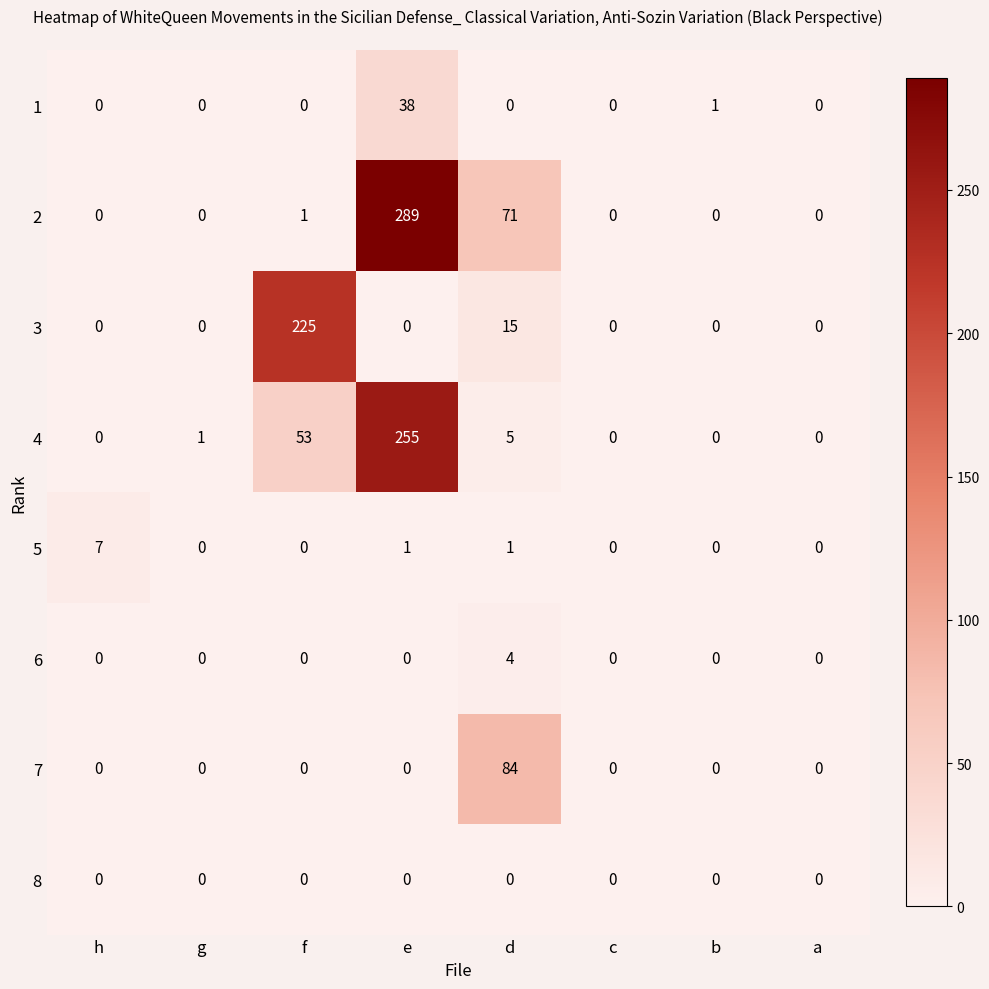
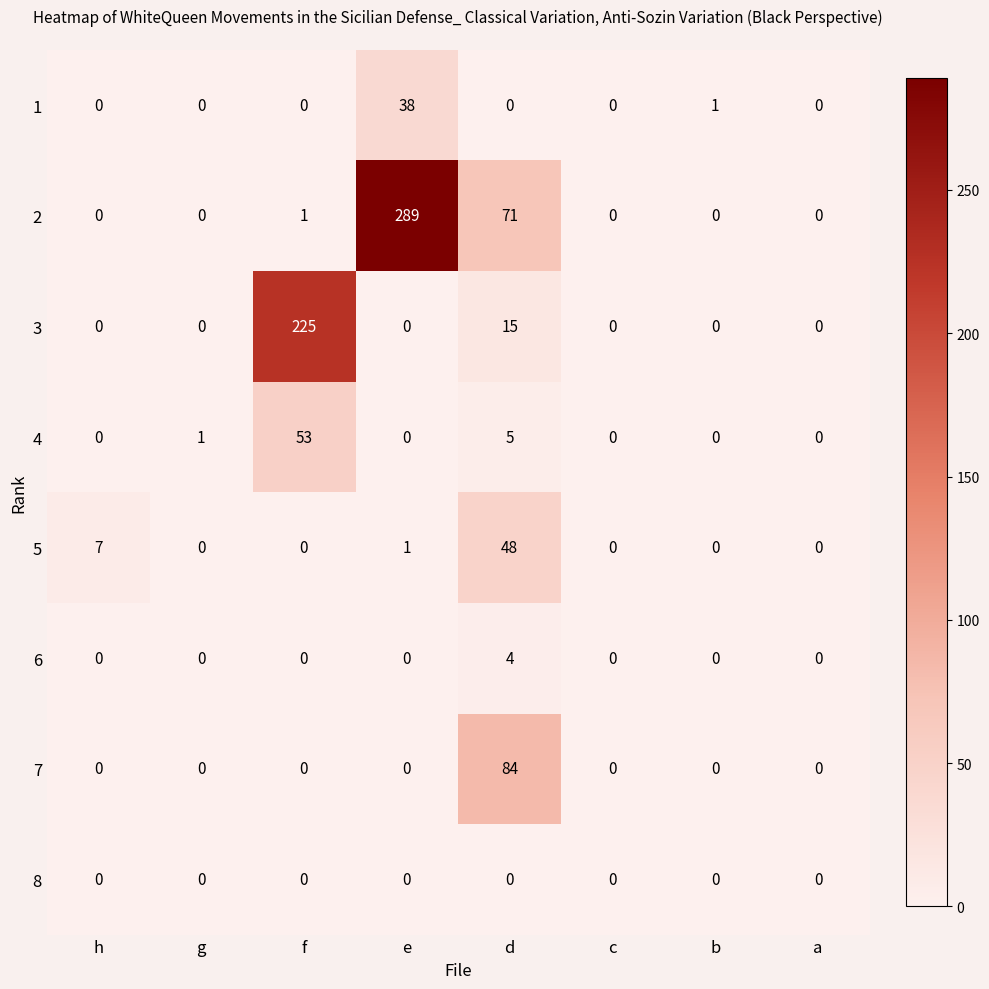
  {
    "1": {
      "h": 0,
      "g": 0,
      "f": 0,
      "e": 38,
      "d": 0,
      "c": 0,
      "b": 1,
      "a": 0
    },
    "2": {
      "h": 0,
      "g": 0,
      "f": 1,
      "e": 289,
      "d": 71,
      "c": 0,
      "b": 0,
      "a": 0
    },
    "3": {
      "h": 0,
      "g": 0,
      "f": 225,
      "e": 0,
      "d": 15,
      "c": 0,
      "b": 0,
      "a": 0
    },
    "4": {
      "h": 0,
      "g": 1,
      "f": 53,
-     "e": 255,
+     "e": 0,
      "d": 5,
      "c": 0,
      "b": 0,
      "a": 0
    },
    "5": {
      "h": 7,
      "g": 0,
      "f": 0,
      "e": 1,
-     "d": 1,
+     "d": 48,
      "c": 0,
      "b": 0,
      "a": 0
    },
    "6": {
      "h": 0,
      "g": 0,
      "f": 0,
      "e": 0,
      "d": 4,
      "c": 0,
      "b": 0,
      "a": 0
    },
    "7": {
      "h": 0,
      "g": 0,
      "f": 0,
      "e": 0,
      "d": 84,
      "c": 0,
      "b": 0,
      "a": 0
    },
    "8": {
      "h": 0,
      "g": 0,
      "f": 0,
      "e": 0,
      "d": 0,
      "c": 0,
      "b": 0,
      "a": 0
    }
  }
